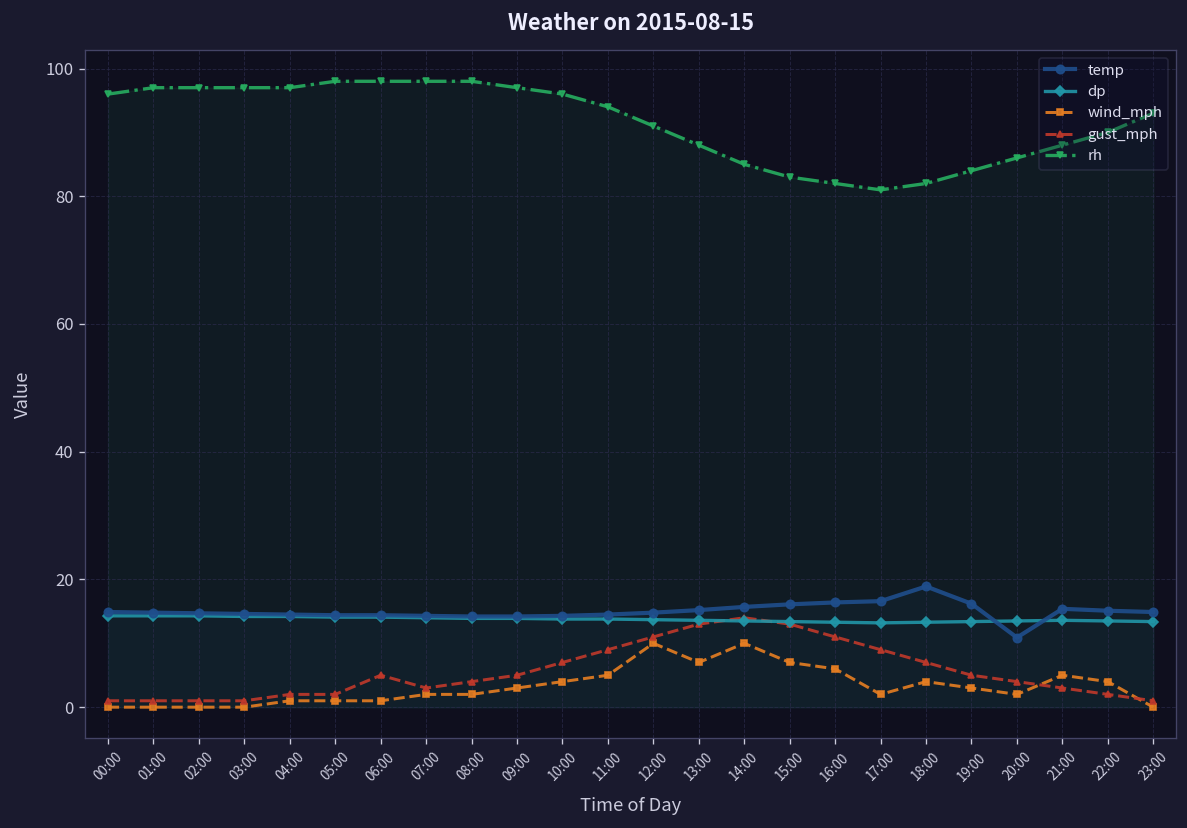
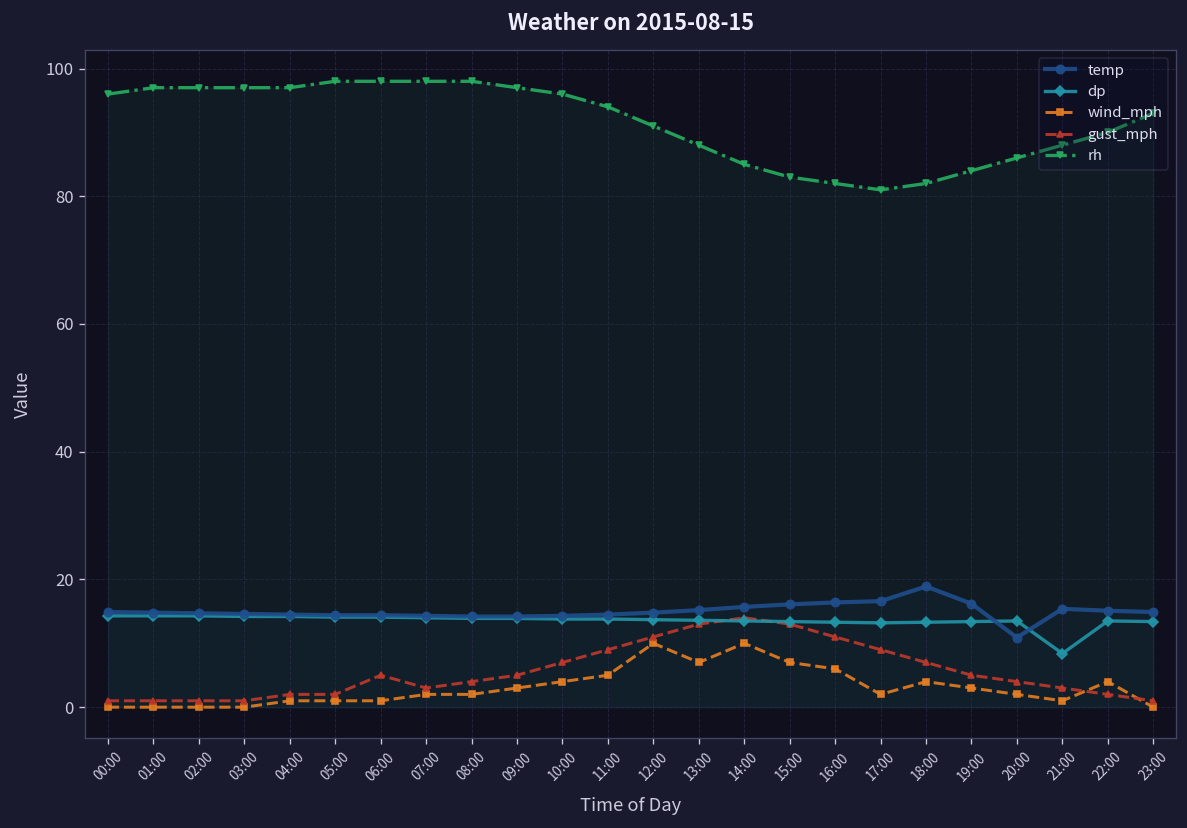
  {
    "temp": {
      "00:00": 15,
      "01:00": 15,
      "10:00": 14,
      "11:00": 15,
      "12:00": 15,
      "13:00": 15,
      "14:00": 16,
      "15:00": 16,
      "16:00": 16,
      "17:00": 17,
      "18:00": 19,
      "19:00": 16,
      "20:00": 11,
      "21:00": 15,
      "22:00": 15,
      "23:00": 15
    },
    "dp": {
      "00:00": 14,
      "01:00": 14,
      "10:00": 14,
      "11:00": 14,
      "12:00": 14,
      "13:00": 14,
      "14:00": 14,
      "16:00": 13,
      "17:00": 13,
      "18:00": 13,
      "19:00": 13,
      "20:00": 14,
-     "21:00": 14,
+     "21:00": 8,
      "22:00": 14,
      "23:00": 13
    },
    "wind_mph": {
      "00:00": 0,
      "01:00": 0,
      "02:00": 0,
      "03:00": 0,
      "04:00": 1,
      "05:00": 1,
      "06:00": 1,
      "07:00": 2,
      "08:00": 2,
      "09:00": 3,
      "10:00": 4,
      "11:00": 5,
      "12:00": 10,
      "13:00": 7,
      "14:00": 10,
      "15:00": 7,
      "16:00": 6,
      "17:00": 2,
      "18:00": 4,
      "19:00": 3,
      "20:00": 2,
-     "21:00": 5,
+     "21:00": 1,
      "22:00": 4,
      "23:00": 0
    },
    "gust_mph": {
      "00:00": 1,
      "01:00": 1,
      "02:00": 1,
      "03:00": 1,
      "04:00": 2,
      "05:00": 2,
      "06:00": 5,
      "07:00": 3,
      "08:00": 4,
      "09:00": 5,
      "10:00": 7,
      "11:00": 9,
      "12:00": 11,
      "13:00": 13,
      "14:00": 14,
      "16:00": 11,
      "17:00": 9,
      "18:00": 7,
      "19:00": 5,
      "20:00": 4,
      "21:00": 3,
      "22:00": 2,
      "23:00": 1
    },
    "rh": {
      "00:00": 96,
      "01:00": 97,
      "02:00": 97,
      "03:00": 97,
      "04:00": 97,
      "05:00": 98,
      "06:00": 98,
      "07:00": 98,
      "08:00": 98,
      "09:00": 97,
      "10:00": 96,
      "11:00": 94,
      "12:00": 91,
      "13:00": 88,
      "14:00": 85,
      "15:00": 83,
      "16:00": 82,
      "17:00": 81,
      "18:00": 82,
      "19:00": 84,
      "20:00": 86
    }
  }
